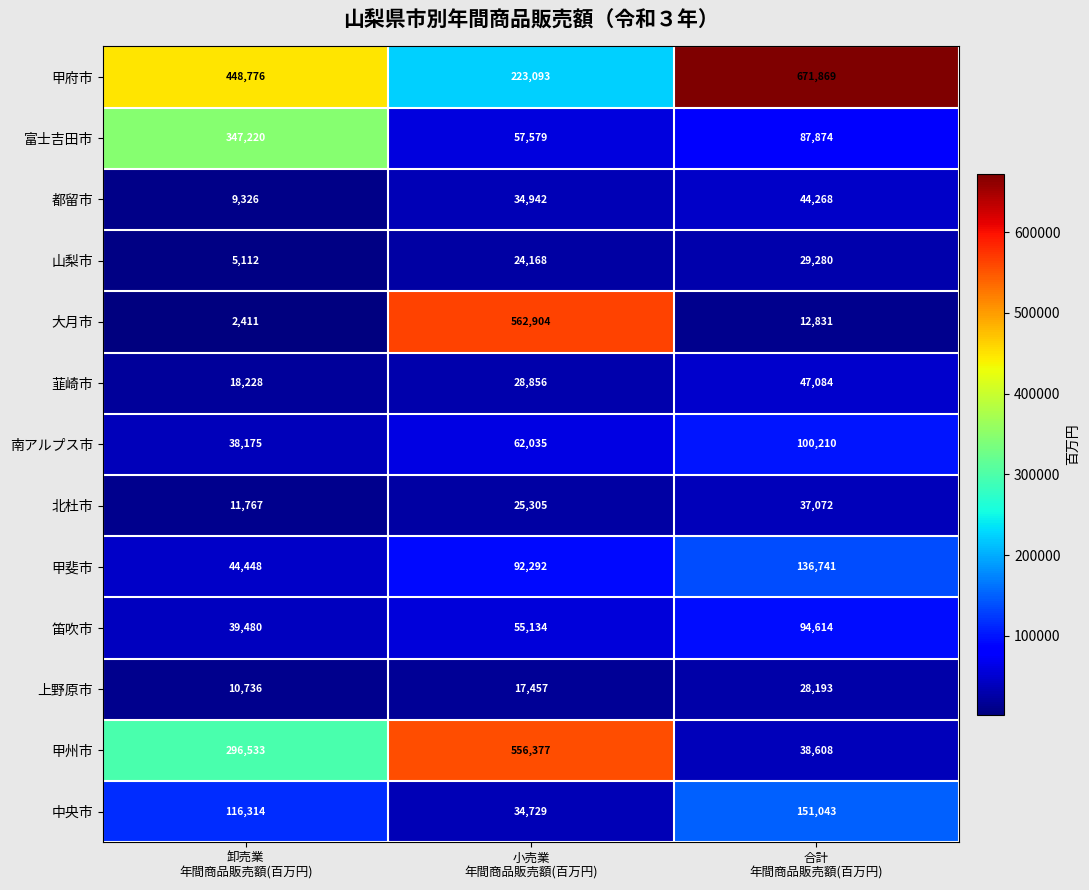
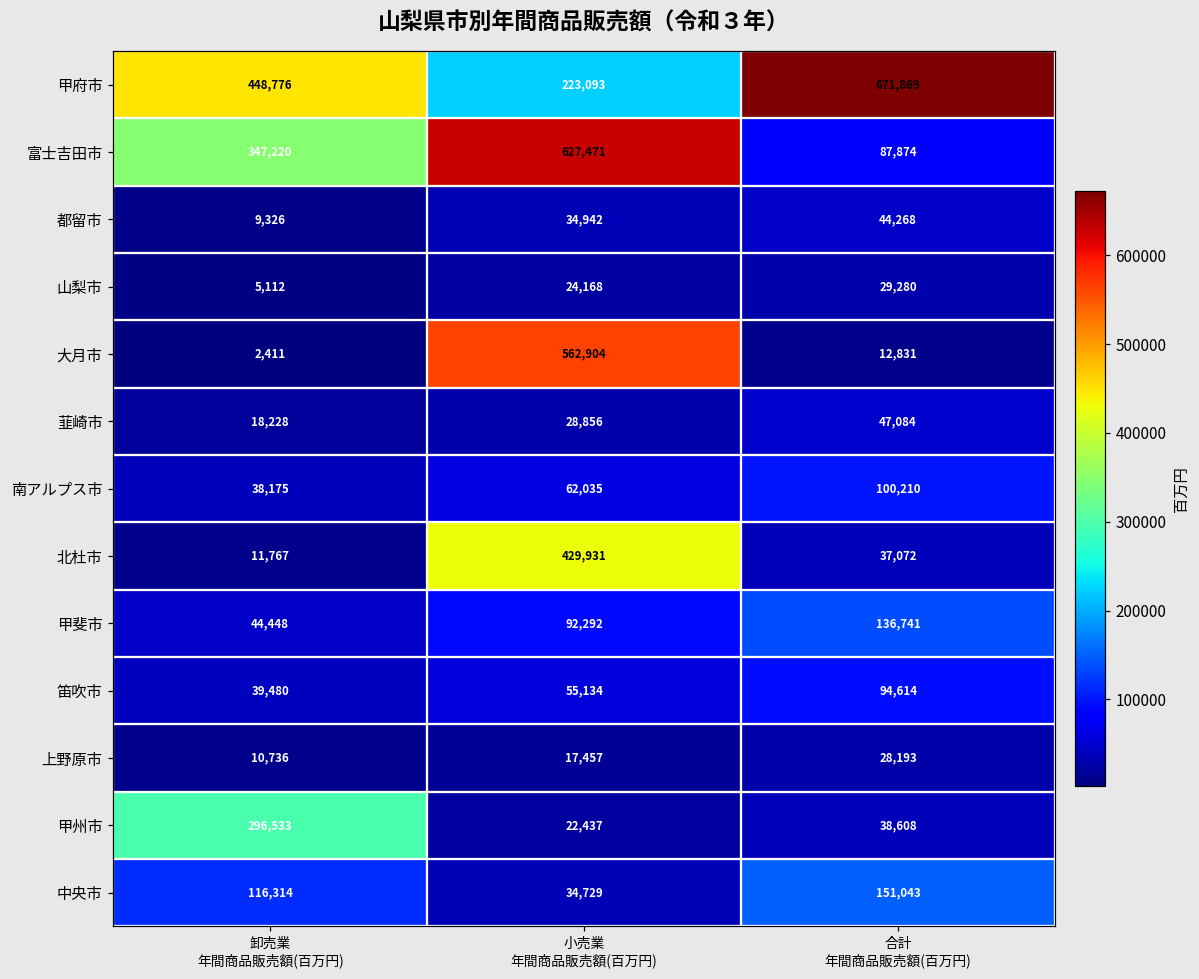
  {
    "甲府市": {
      "卸売業 年間商品販売額(百万円)": "448,776",
      "小売業 年間商品販売額(百万円)": "223,093",
      "合計 年間商品販売額(百万円)": "671,869"
    },
    "富士吉田市": {
      "卸売業 年間商品販売額(百万円)": "347,220",
-     "小売業 年間商品販売額(百万円)": "57,579",
+     "小売業 年間商品販売額(百万円)": "627,471",
      "合計 年間商品販売額(百万円)": "87,874"
    },
    "都留市": {
      "卸売業 年間商品販売額(百万円)": "9,326",
      "小売業 年間商品販売額(百万円)": "34,942",
      "合計 年間商品販売額(百万円)": "44,268"
    },
    "山梨市": {
      "卸売業 年間商品販売額(百万円)": "5,112",
      "小売業 年間商品販売額(百万円)": "24,168",
      "合計 年間商品販売額(百万円)": "29,280"
    },
    "大月市": {
      "卸売業 年間商品販売額(百万円)": "2,411",
      "小売業 年間商品販売額(百万円)": "562,904",
      "合計 年間商品販売額(百万円)": "12,831"
    },
    "韮崎市": {
      "卸売業 年間商品販売額(百万円)": "18,228",
      "小売業 年間商品販売額(百万円)": "28,856",
      "合計 年間商品販売額(百万円)": "47,084"
    },
    "南アルプス市": {
      "卸売業 年間商品販売額(百万円)": "38,175",
      "小売業 年間商品販売額(百万円)": "62,035",
      "合計 年間商品販売額(百万円)": "100,210"
    },
    "北杜市": {
      "卸売業 年間商品販売額(百万円)": "11,767",
-     "小売業 年間商品販売額(百万円)": "25,305",
+     "小売業 年間商品販売額(百万円)": "429,931",
      "合計 年間商品販売額(百万円)": "37,072"
    },
    "甲斐市": {
      "卸売業 年間商品販売額(百万円)": "44,448",
      "小売業 年間商品販売額(百万円)": "92,292",
      "合計 年間商品販売額(百万円)": "136,741"
    },
    "笛吹市": {
      "卸売業 年間商品販売額(百万円)": "39,480",
      "小売業 年間商品販売額(百万円)": "55,134",
      "合計 年間商品販売額(百万円)": "94,614"
    },
    "上野原市": {
      "卸売業 年間商品販売額(百万円)": "10,736",
      "小売業 年間商品販売額(百万円)": "17,457",
      "合計 年間商品販売額(百万円)": "28,193"
    },
    "甲州市": {
      "卸売業 年間商品販売額(百万円)": "296,533",
-     "小売業 年間商品販売額(百万円)": "556,377",
+     "小売業 年間商品販売額(百万円)": "22,437",
      "合計 年間商品販売額(百万円)": "38,608"
    },
    "中央市": {
      "卸売業 年間商品販売額(百万円)": "116,314",
      "小売業 年間商品販売額(百万円)": "34,729",
      "合計 年間商品販売額(百万円)": "151,043"
    }
  }
